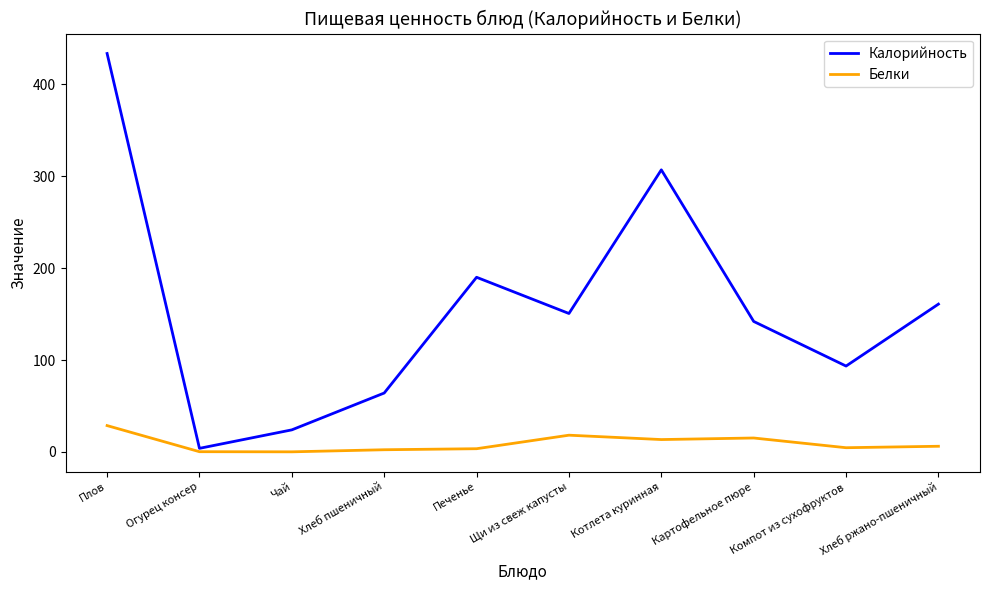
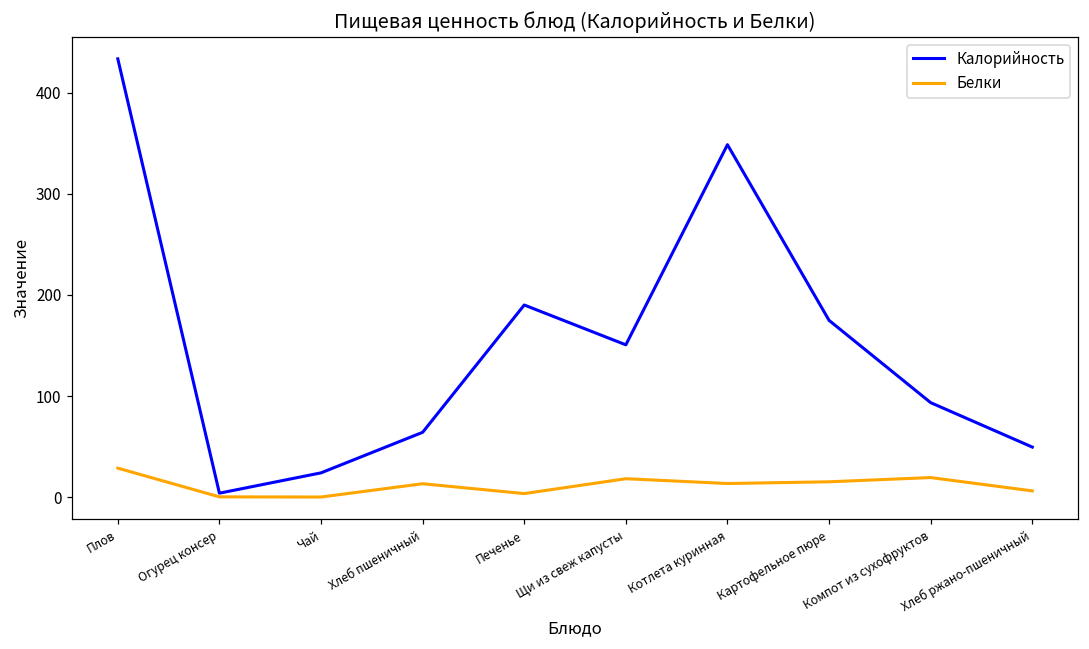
  {
    "Калорийность": {
      "Плов": 430,
      "Огурец консер": 0,
      "Чай": 20,
      "Хлеб пшеничный": 60,
      "Печенье": 190,
      "Щи из свеж капусты": 150,
-     "Котлета куринная": 310,
-     "Картофельное пюре": 140,
+     "Котлета куринная": 350,
+     "Картофельное пюре": 170,
      "Компот из сухофруктов": 90,
-     "Хлеб ржано-пшеничный": 160
+     "Хлеб ржано-пшеничный": 50
    },
    "Белки": {
      "Плов": 30,
      "Огурец консер": 0,
      "Чай": 0,
-     "Хлеб пшеничный": 0,
+     "Хлеб пшеничный": 10,
      "Печенье": 0,
      "Щи из свеж капусты": 20,
      "Котлета куринная": 10,
      "Картофельное пюре": 20,
-     "Компот из сухофруктов": 0,
+     "Компот из сухофруктов": 20,
      "Хлеб ржано-пшеничный": 10
    }
  }
